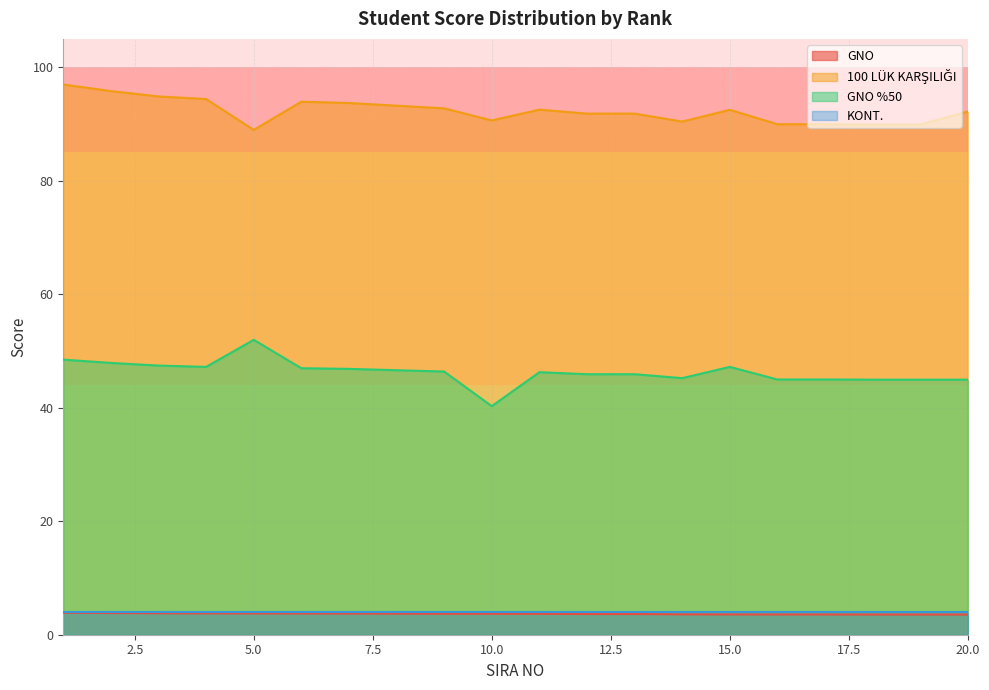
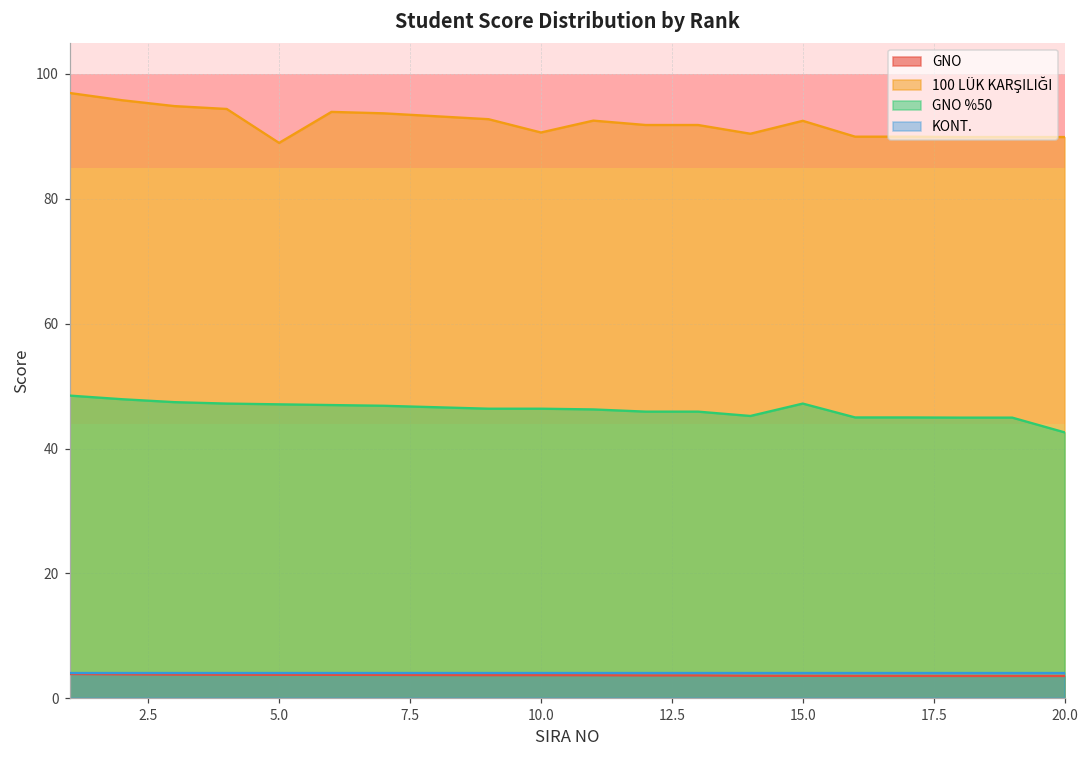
  {
    "100 LÜK KARŞILIĞI": {
      "5.0": 89,
      "10.0": 91,
      "15.0": 93,
-     "20.0": 92
+     "20.0": 90
    },
    "GNO %50": {
-     "5.0": 52,
-     "10.0": 40,
+     "5.0": 47,
+     "10.0": 46,
      "15.0": 47,
-     "20.0": 45
+     "20.0": 43
    }
  }
